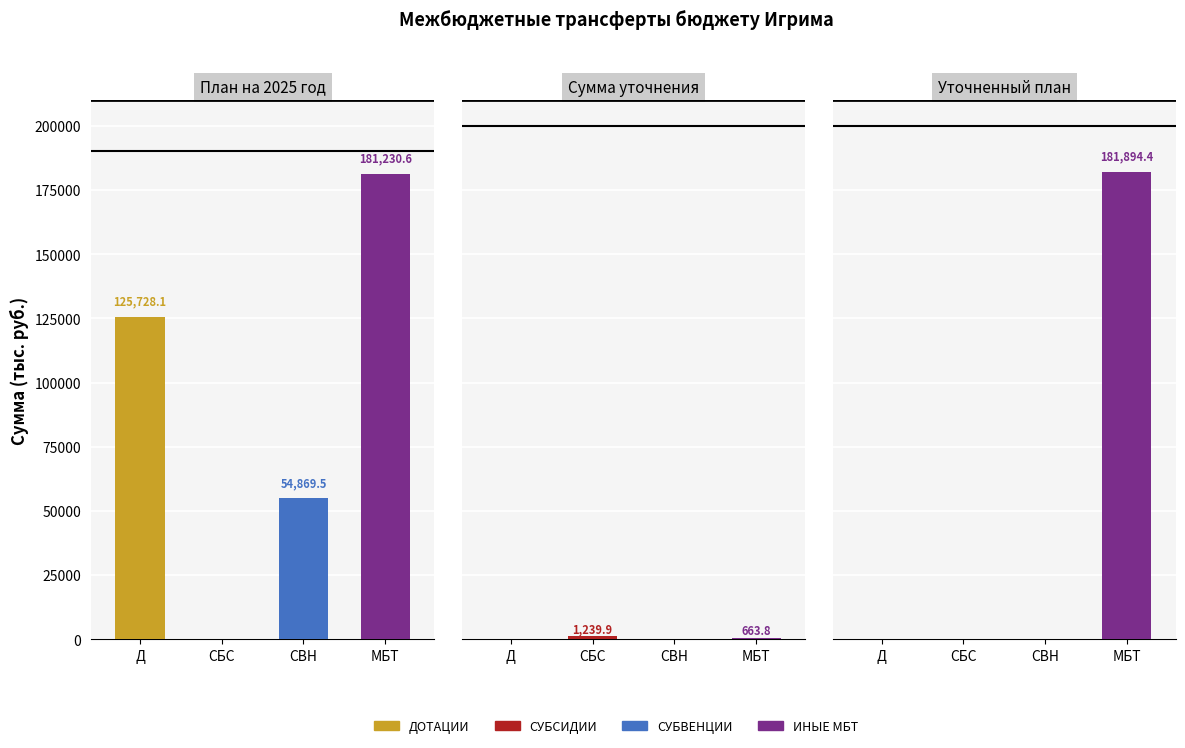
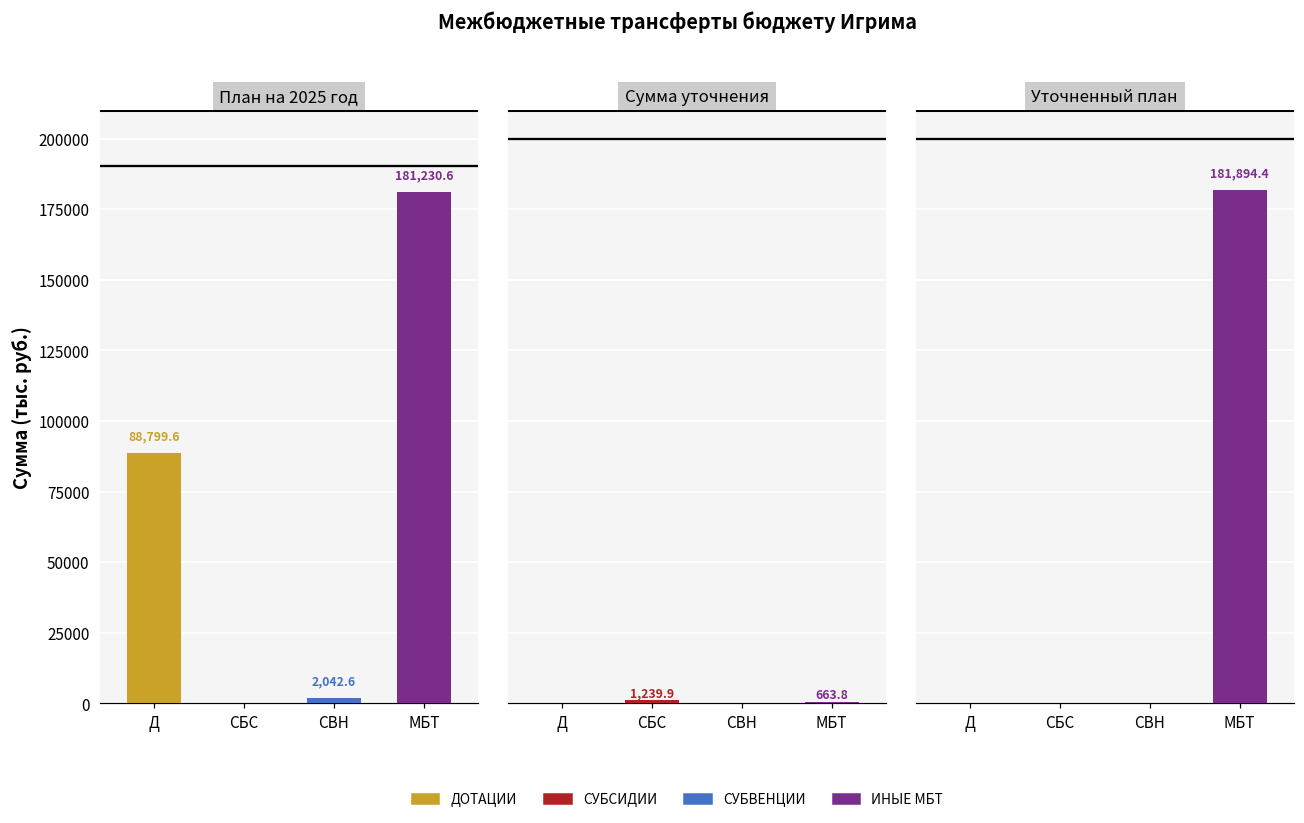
  {
    "План на 2025 год": {
-     "Д": "125,728.1",
-     "СВН": "54,869.5",
+     "Д": "88,799.6",
+     "СВН": "2,042.6",
      "МБТ": "181,230.6"
    },
    "Сумма уточнения": {
      "СБС": "1,239.9",
      "МБТ": "663.8"
    },
    "Уточненный план": {
      "МБТ": "181,894.4"
    }
  }
